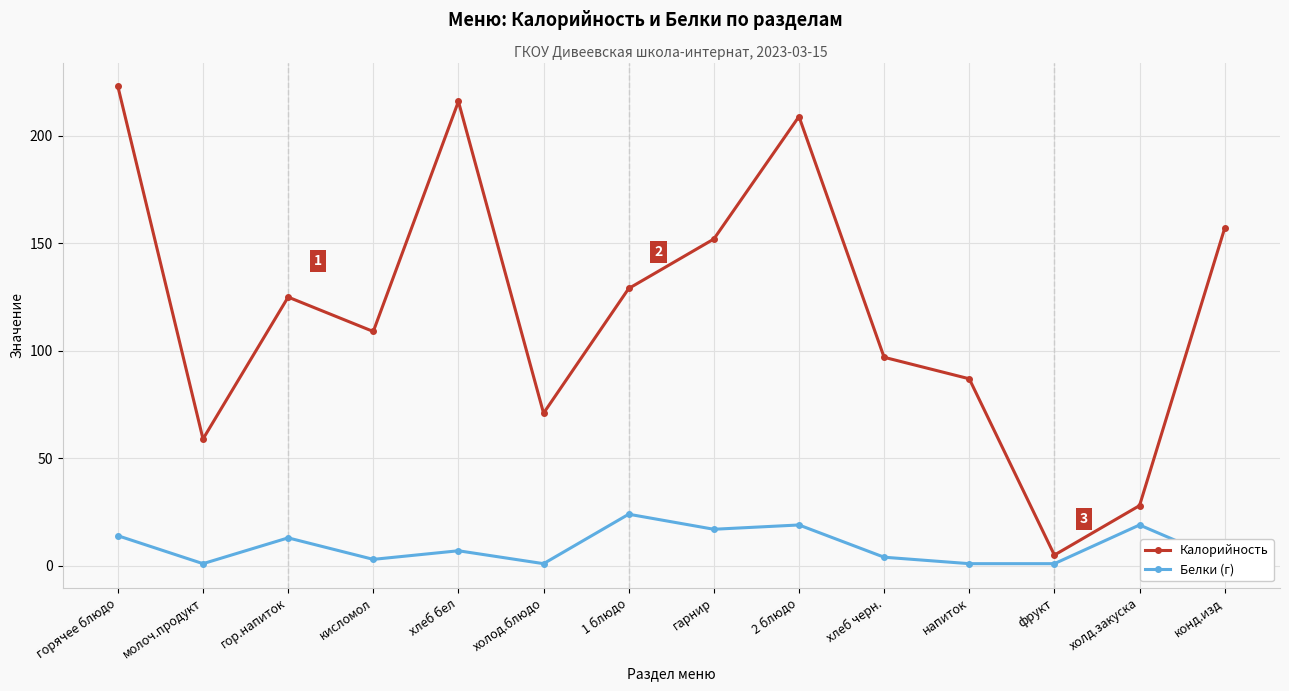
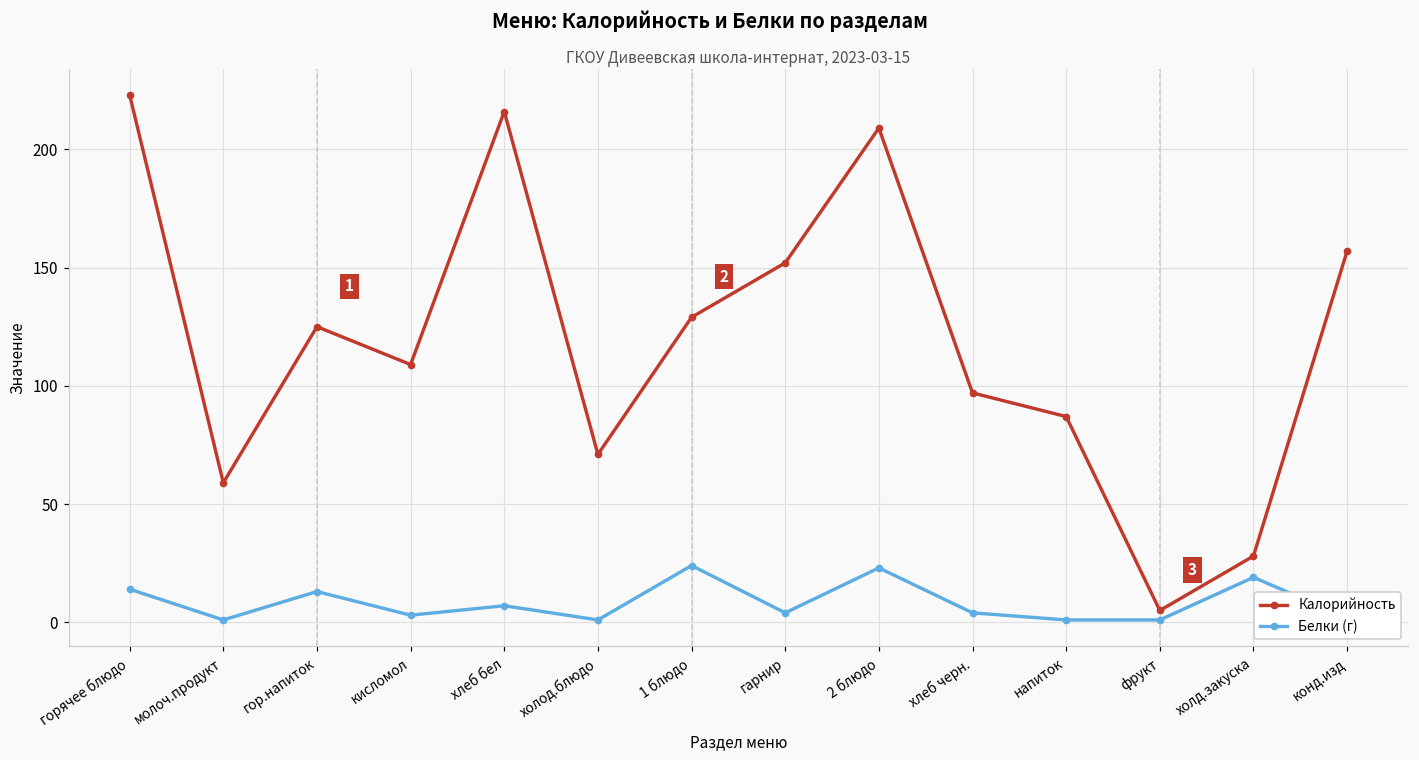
  {
    "Калорийность": {
      "горячее блюдо": 223,
      "молоч.продукт": 59,
      "гор.напиток": 125,
      "кисломол": 109,
      "хлеб бел": 216,
      "холод.блюдо": 71,
      "1 блюдо": 129,
      "гарнир": 152,
      "2 блюдо": 209,
      "хлеб черн.": 97,
      "напиток": 87,
      "фрукт": 5,
      "холд.закуска": 28,
      "конд.изд": 157
    },
    "Белки (г)": {
      "горячее блюдо": 14,
      "молоч.продукт": 1,
      "гор.напиток": 13,
      "кисломол": 3,
      "хлеб бел": 7,
      "холод.блюдо": 1,
      "1 блюдо": 24,
-     "гарнир": 17,
-     "2 блюдо": 19,
+     "гарнир": 4,
+     "2 блюдо": 23,
      "хлеб черн.": 4,
      "напиток": 1,
      "фрукт": 1,
      "холд.закуска": 19
    }
  }
